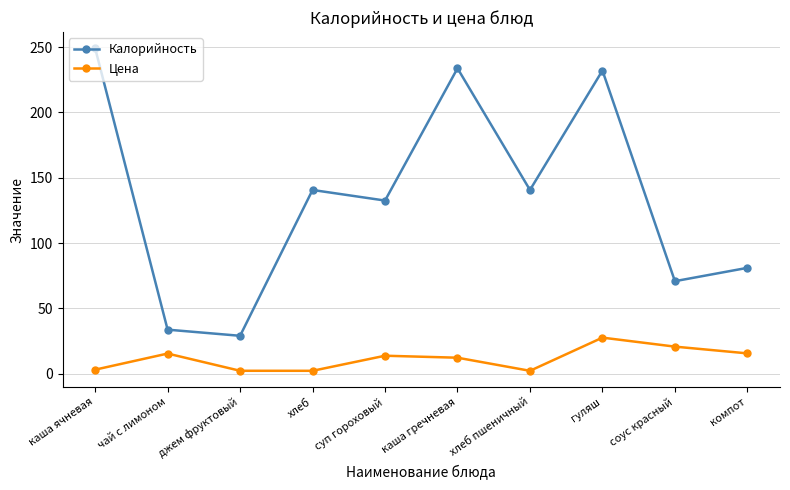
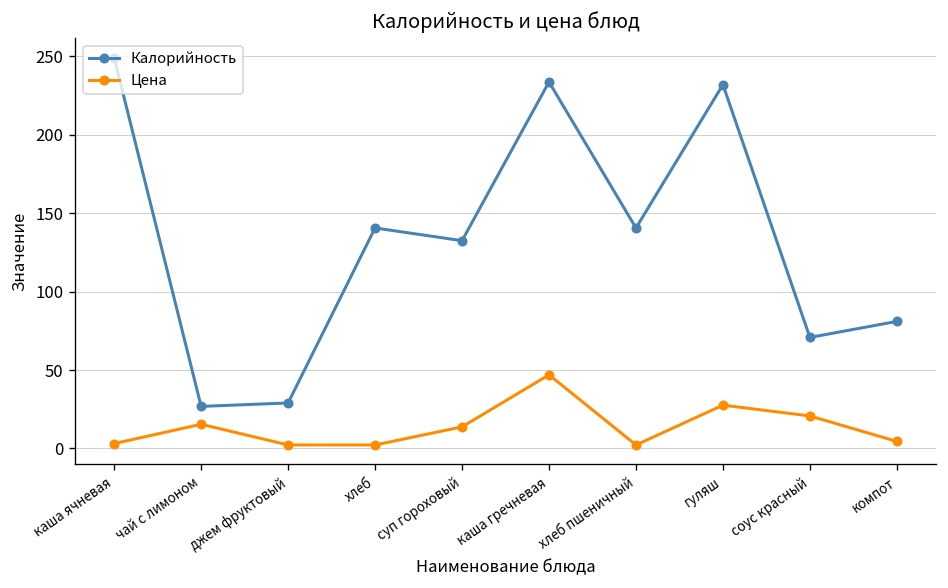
  {
    "Калорийность": {
-     "чай с лимоном": 34,
+     "чай с лимоном": 27,
      "джем фруктовый": 29,
      "хлеб": 141,
      "суп гороховый": 133,
      "каша гречневая": 234,
      "хлеб пшеничный": 141,
      "гуляш": 232,
      "соус красный": 71,
      "компот": 81
    },
    "Цена": {
      "каша ячневая": 3,
      "чай с лимоном": 15,
      "джем фруктовый": 2,
      "хлеб": 2,
      "суп гороховый": 14,
-     "каша гречневая": 12,
+     "каша гречневая": 47,
      "хлеб пшеничный": 2,
      "гуляш": 28,
      "соус красный": 21,
-     "компот": 16
+     "компот": 4
    }
  }
